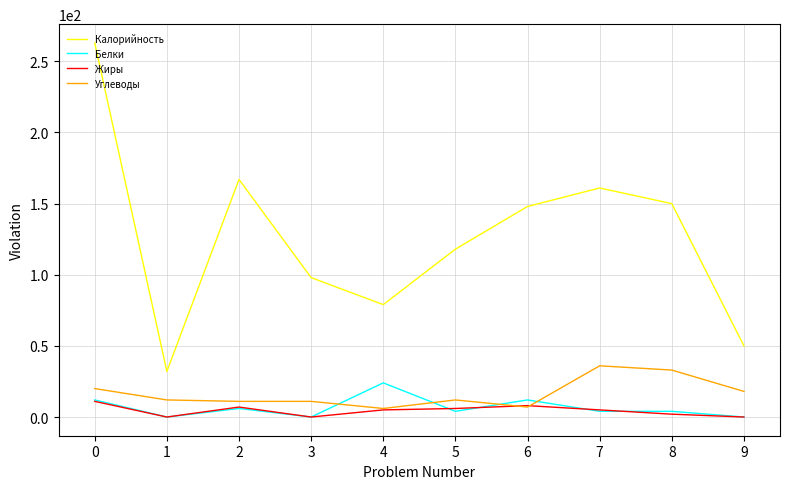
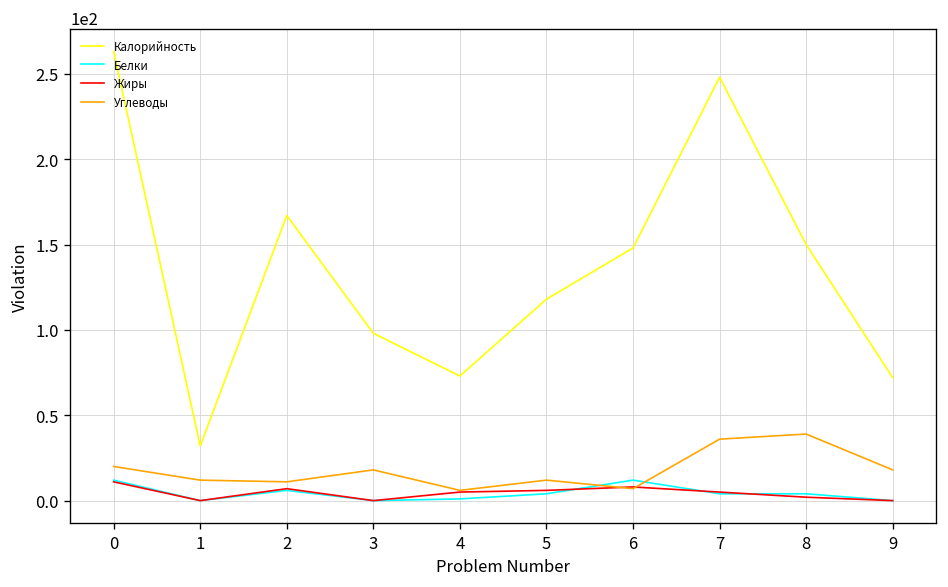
  {
    "Калорийность": {
      "0": 263,
      "1": 32,
      "2": 167,
      "3": 98,
-     "4": 79,
+     "4": 73,
      "5": 118,
      "6": 148,
-     "7": 161,
+     "7": 248,
      "8": 150,
-     "9": 50
+     "9": 72
    },
    "Белки": {
-     "4": 24,
+     "4": 1,
      "5": 4,
      "6": 12,
      "8": 4
    },
    "Жиры": {
      "5": 6,
      "8": 2
    },
    "Углеводы": {
      "0": 20,
      "1": 12,
      "2": 11,
-     "3": 11,
+     "3": 18,
      "5": 12,
      "7": 36,
-     "8": 33,
+     "8": 39,
      "9": 18
    }
  }
